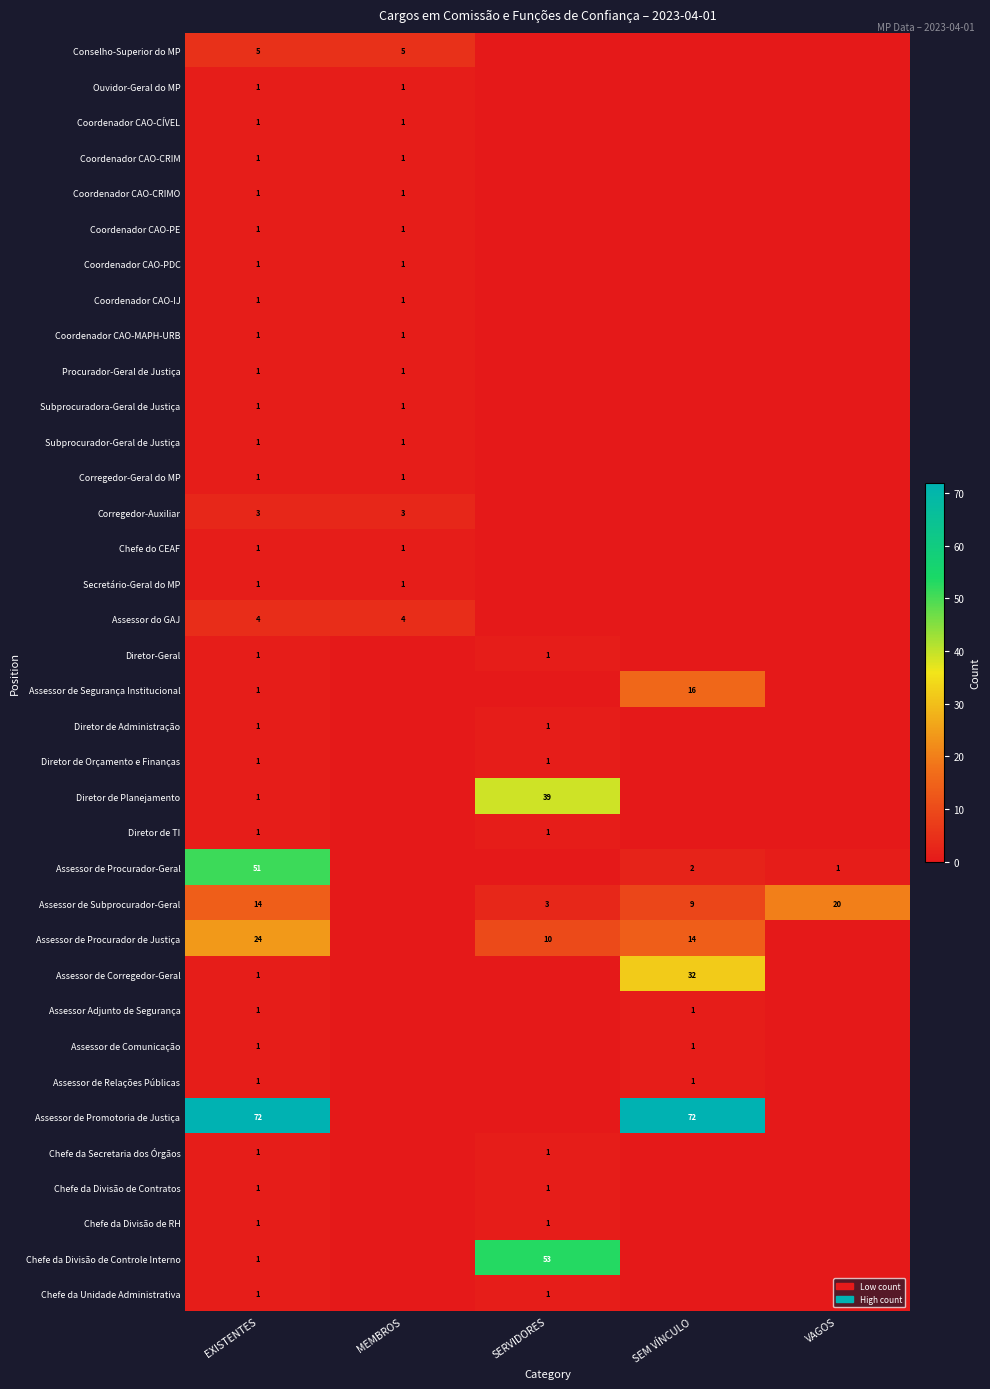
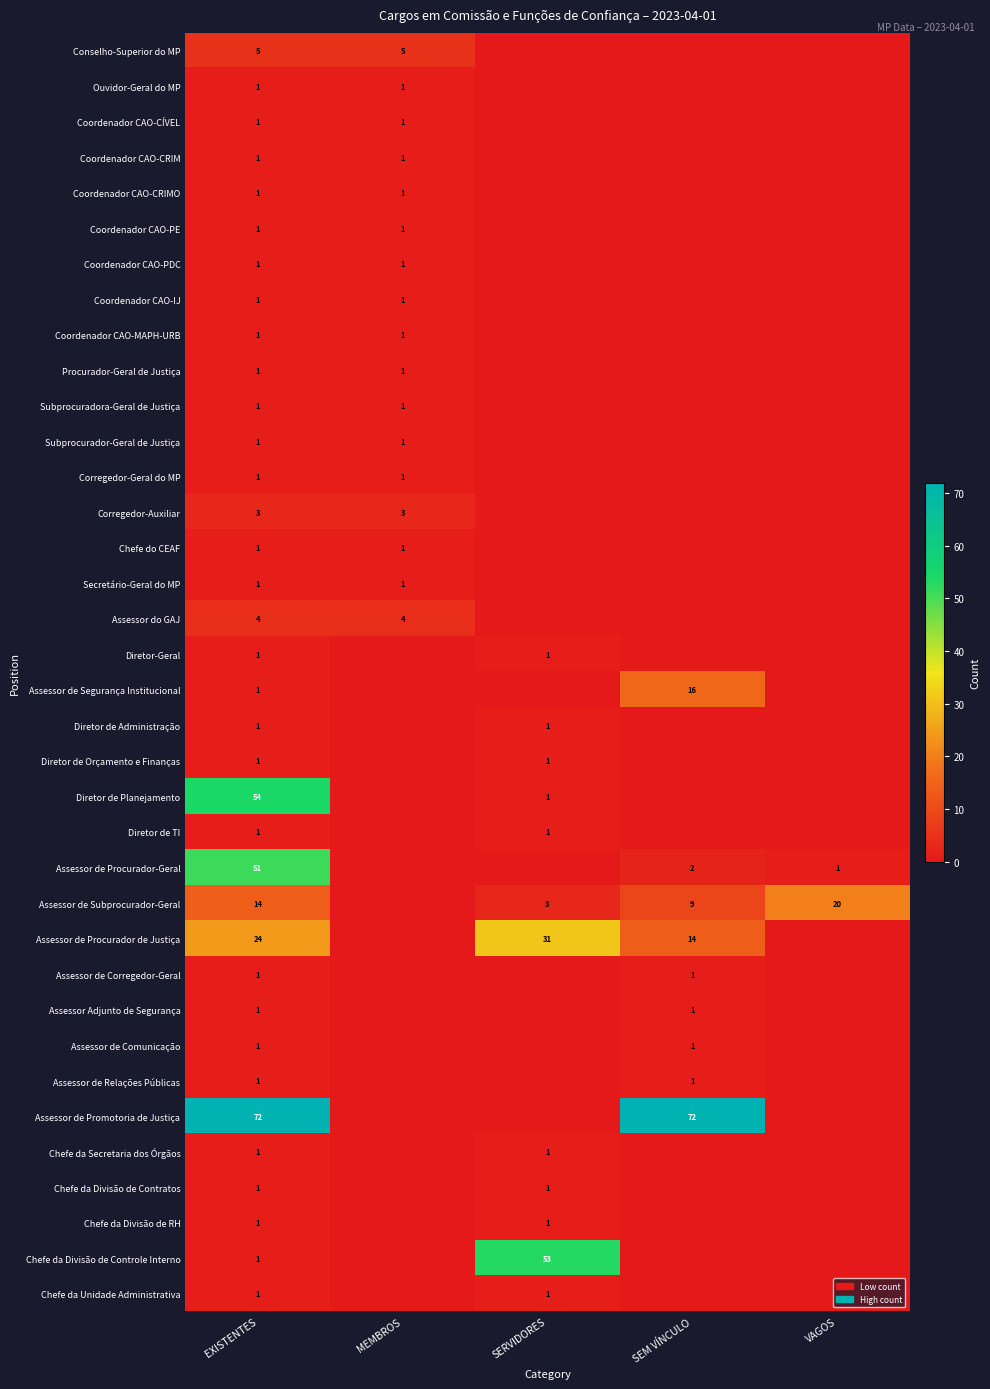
  {
    "Conselho-Superior do MP": {
      "EXISTENTES": 5,
      "MEMBROS": 5
    },
    "Ouvidor-Geral do MP": {
      "EXISTENTES": 1,
      "MEMBROS": 1
    },
    "Coordenador CAO-CÍVEL": {
      "EXISTENTES": 1,
      "MEMBROS": 1
    },
    "Coordenador CAO-CRIM": {
      "EXISTENTES": 1,
      "MEMBROS": 1
    },
    "Coordenador CAO-CRIMO": {
      "EXISTENTES": 1,
      "MEMBROS": 1
    },
    "Coordenador CAO-PE": {
      "EXISTENTES": 1,
      "MEMBROS": 1
    },
    "Coordenador CAO-PDC": {
      "EXISTENTES": 1,
      "MEMBROS": 1
    },
    "Coordenador CAO-IJ": {
      "EXISTENTES": 1,
      "MEMBROS": 1
    },
    "Coordenador CAO-MAPH-URB": {
      "EXISTENTES": 1,
      "MEMBROS": 1
    },
    "Procurador-Geral de Justiça": {
      "EXISTENTES": 1,
      "MEMBROS": 1
    },
    "Subprocuradora-Geral de Justiça": {
      "EXISTENTES": 1,
      "MEMBROS": 1
    },
    "Subprocurador-Geral de Justiça": {
      "EXISTENTES": 1,
      "MEMBROS": 1
    },
    "Corregedor-Geral do MP": {
      "EXISTENTES": 1,
      "MEMBROS": 1
    },
    "Corregedor-Auxiliar": {
      "EXISTENTES": 3,
      "MEMBROS": 3
    },
    "Chefe do CEAF": {
      "EXISTENTES": 1,
      "MEMBROS": 1
    },
    "Secretário-Geral do MP": {
      "EXISTENTES": 1,
      "MEMBROS": 1
    },
    "Assessor do GAJ": {
      "EXISTENTES": 4,
      "MEMBROS": 4
    },
    "Diretor-Geral": {
      "EXISTENTES": 1,
      "SERVIDORES": 1
    },
    "Assessor de Segurança Institucional": {
      "EXISTENTES": 1,
      "SEM VÍNCULO": 16
    },
    "Diretor de Administração": {
      "EXISTENTES": 1,
      "SERVIDORES": 1
    },
    "Diretor de Orçamento e Finanças": {
      "EXISTENTES": 1,
      "SERVIDORES": 1
    },
    "Diretor de Planejamento": {
-     "EXISTENTES": 1,
-     "SERVIDORES": 39
+     "EXISTENTES": 54,
+     "SERVIDORES": 1
    },
    "Diretor de TI": {
      "EXISTENTES": 1,
      "SERVIDORES": 1
    },
    "Assessor de Procurador-Geral": {
      "EXISTENTES": 51,
      "SEM VÍNCULO": 2,
      "VAGOS": 1
    },
    "Assessor de Subprocurador-Geral": {
      "EXISTENTES": 14,
      "SERVIDORES": 3,
      "SEM VÍNCULO": 9,
      "VAGOS": 20
    },
    "Assessor de Procurador de Justiça": {
      "EXISTENTES": 24,
-     "SERVIDORES": 10,
+     "SERVIDORES": 31,
      "SEM VÍNCULO": 14
    },
    "Assessor de Corregedor-Geral": {
      "EXISTENTES": 1,
-     "SEM VÍNCULO": 32
+     "SEM VÍNCULO": 1
    },
    "Assessor Adjunto de Segurança": {
      "EXISTENTES": 1,
      "SEM VÍNCULO": 1
    },
    "Assessor de Comunicação": {
      "EXISTENTES": 1,
      "SEM VÍNCULO": 1
    },
    "Assessor de Relações Públicas": {
      "EXISTENTES": 1,
      "SEM VÍNCULO": 1
    },
    "Assessor de Promotoria de Justiça": {
      "EXISTENTES": 72,
      "SEM VÍNCULO": 72
    },
    "Chefe da Secretaria dos Órgãos": {
      "EXISTENTES": 1,
      "SERVIDORES": 1
    },
    "Chefe da Divisão de Contratos": {
      "EXISTENTES": 1,
      "SERVIDORES": 1
    },
    "Chefe da Divisão de RH": {
      "EXISTENTES": 1,
      "SERVIDORES": 1
    },
    "Chefe da Divisão de Controle Interno": {
      "EXISTENTES": 1,
      "SERVIDORES": 53
    },
    "Chefe da Unidade Administrativa": {
      "EXISTENTES": 1,
      "SERVIDORES": 1
    }
  }
